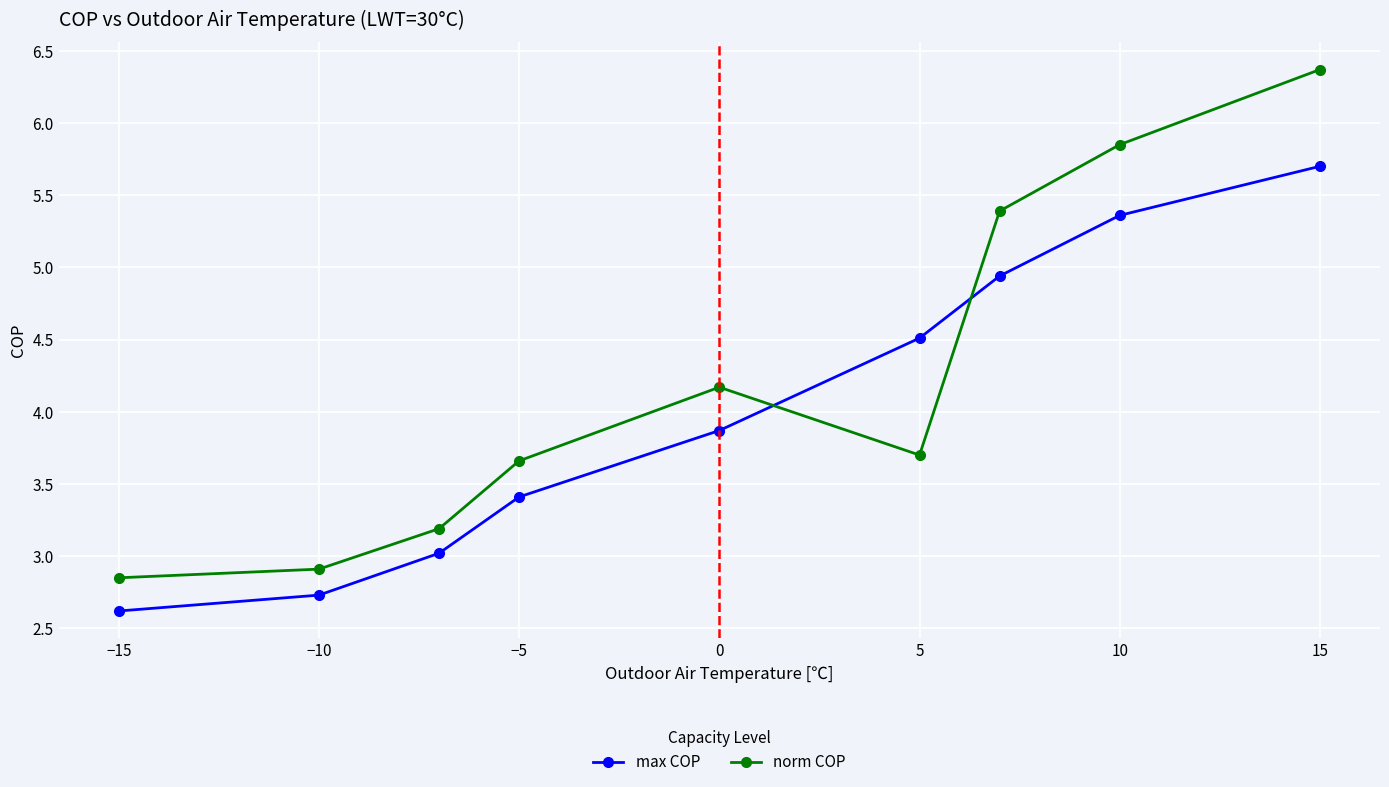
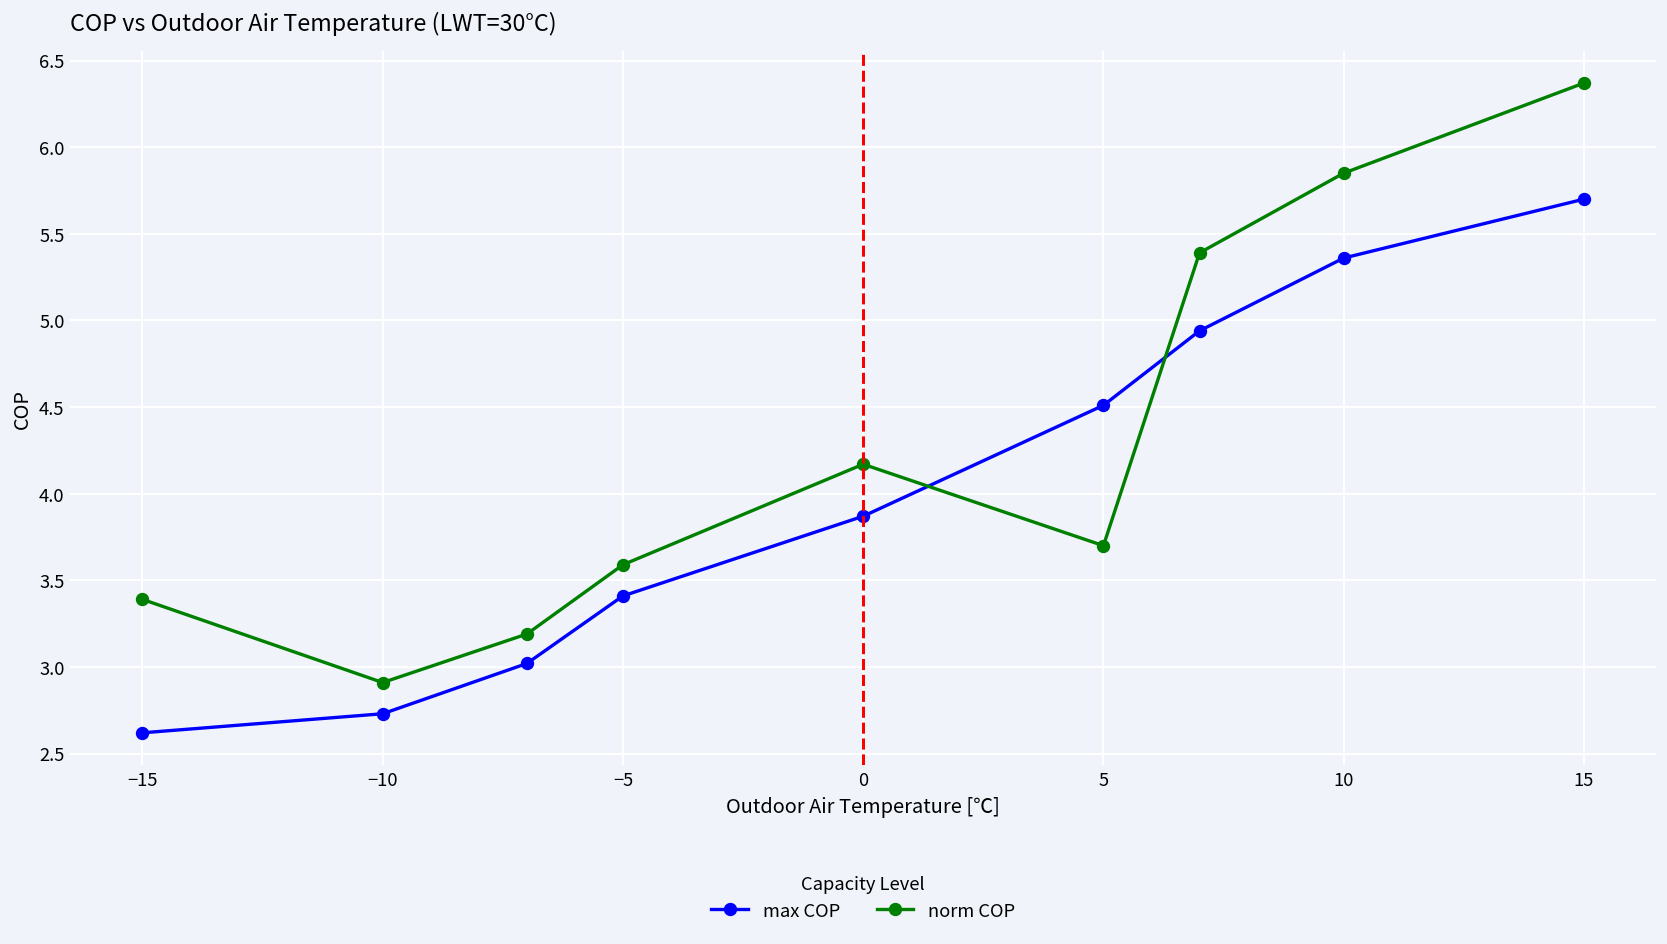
  {
    "max COP": {
      "−15": 2.62,
      "−10": 2.73,
      "−5": 3.41,
      "0": 3.87,
      "5": 4.51,
      "10": 5.36,
      "15": 5.70
    },
    "norm COP": {
-     "−15": 2.85,
+     "−15": 3.39,
      "−10": 2.91,
-     "−5": 3.66,
+     "−5": 3.59,
      "0": 4.17,
      "5": 3.70,
      "10": 5.85,
      "15": 6.37
    }
  }
